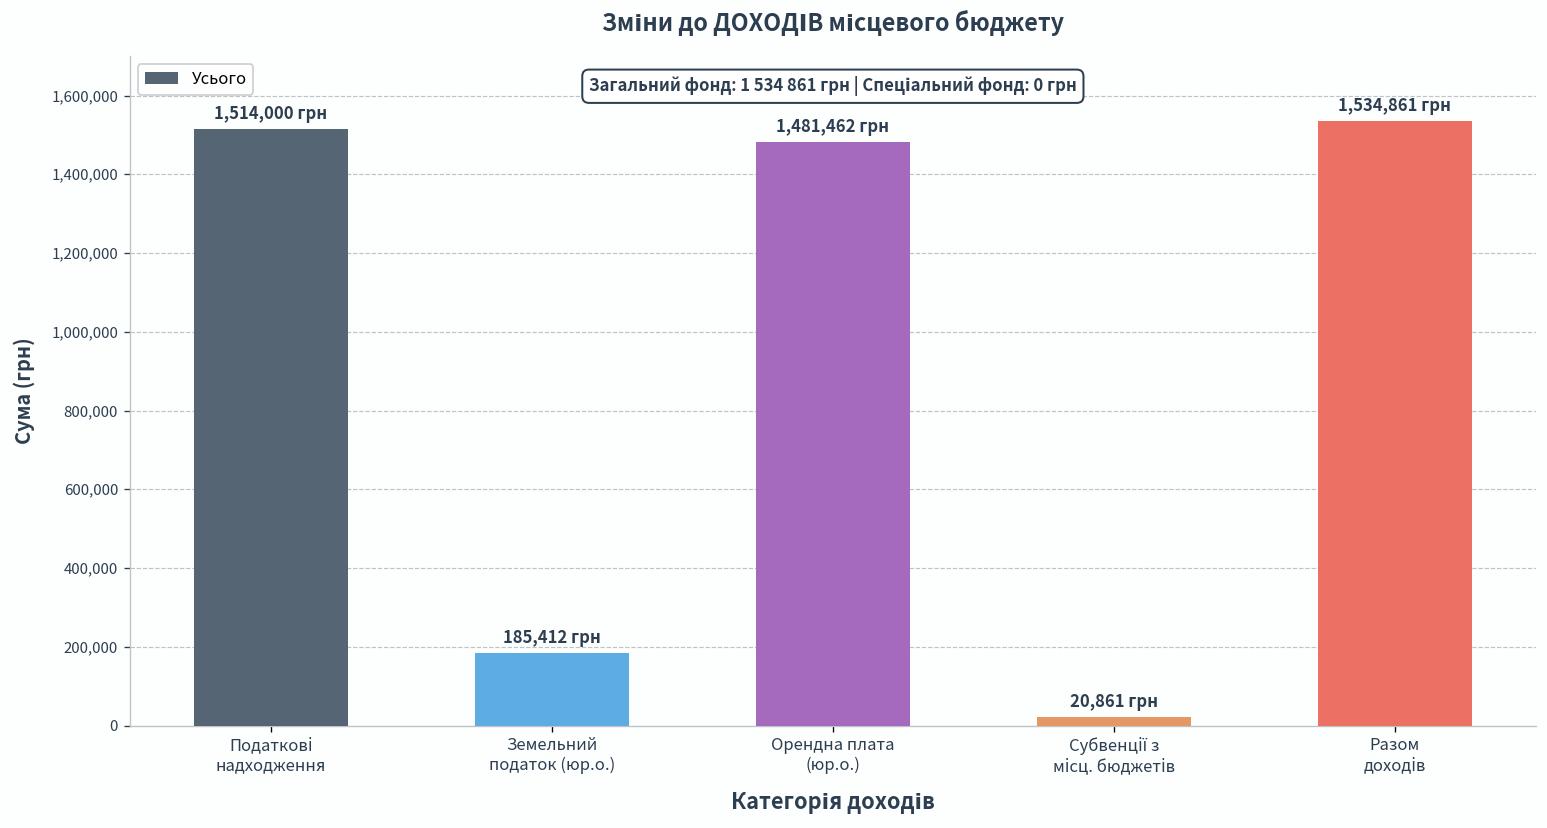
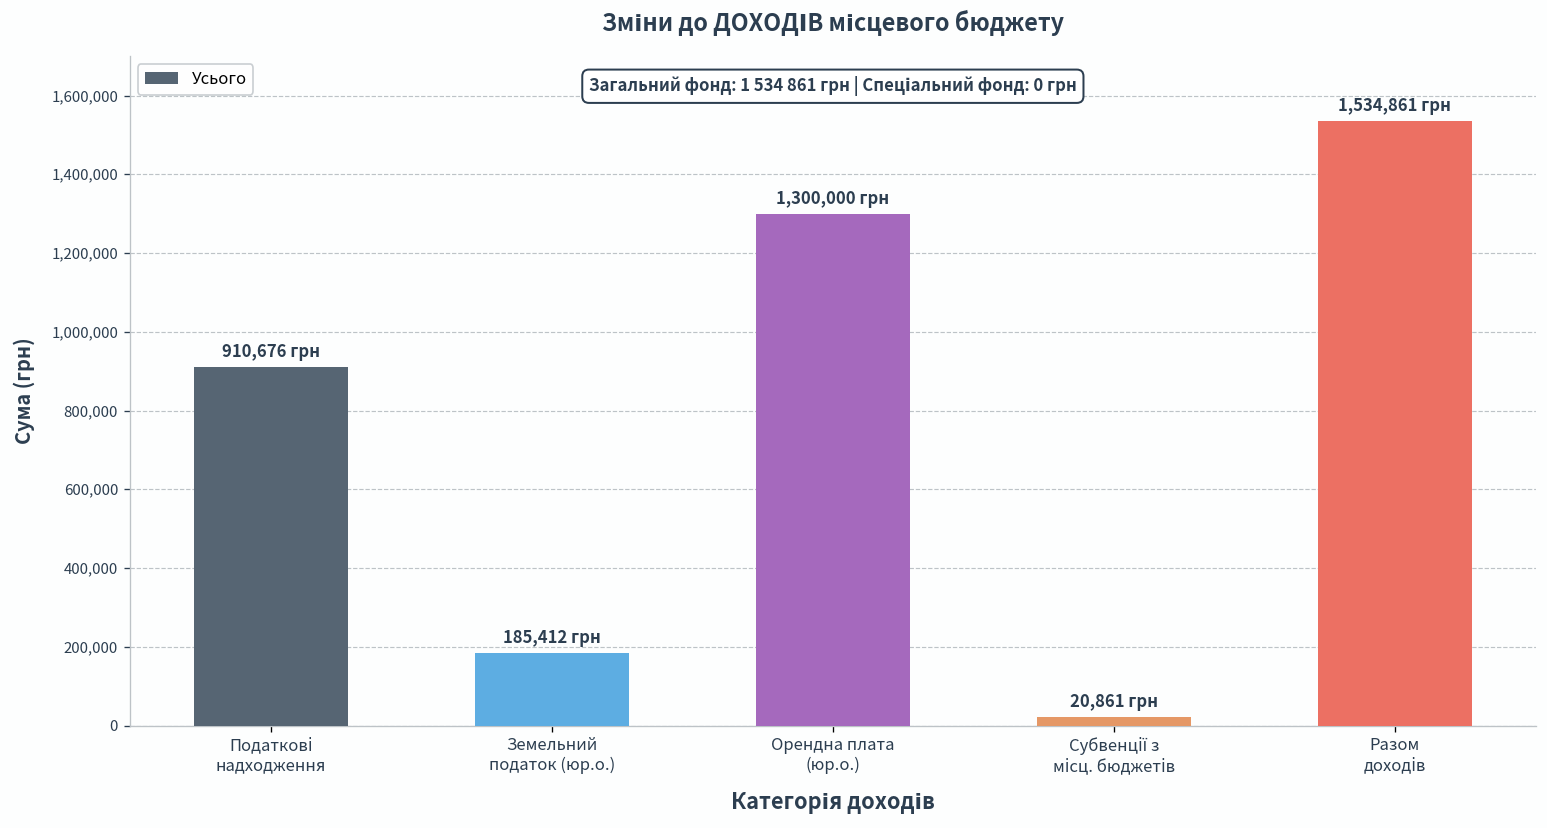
  {
-   "Податкові надходження": "1,514,000",
+   "Податкові надходження": "910,676",
    "Земельний податок (юр.о.)": "185,412",
-   "Орендна плата (юр.о.)": "1,481,462",
+   "Орендна плата (юр.о.)": "1,300,000",
    "Субвенції з місц. бюджетів": "20,861",
    "Разом доходів": "1,534,861"
  }
